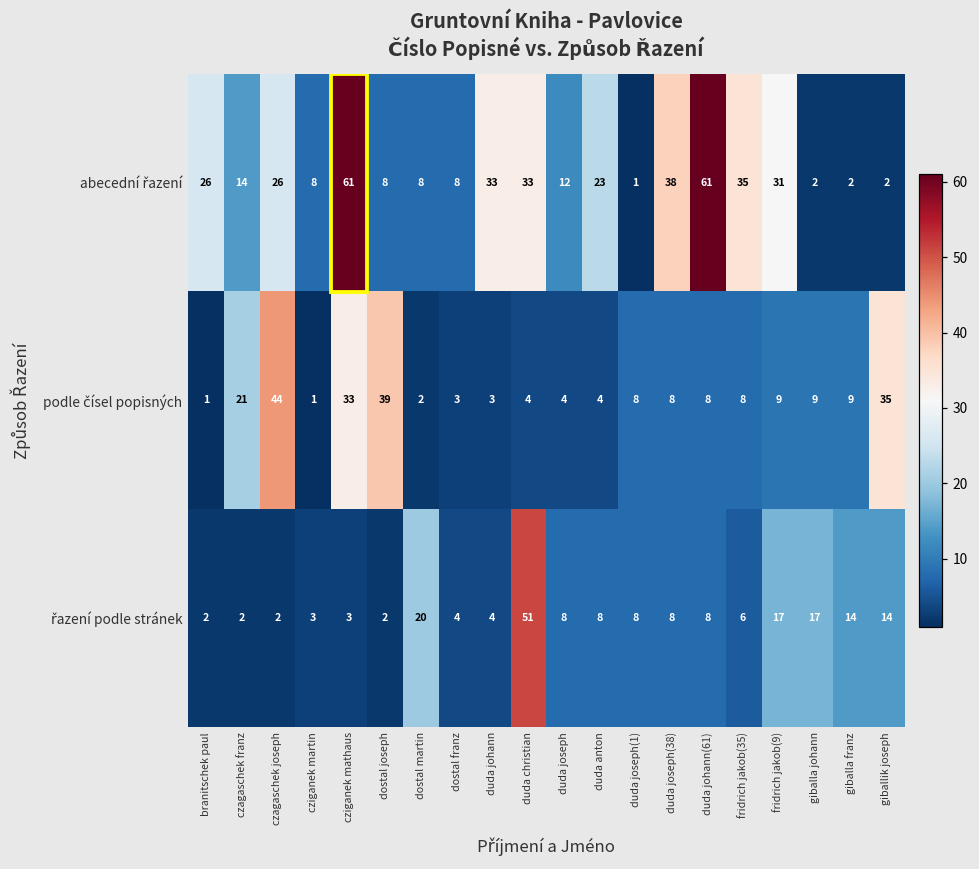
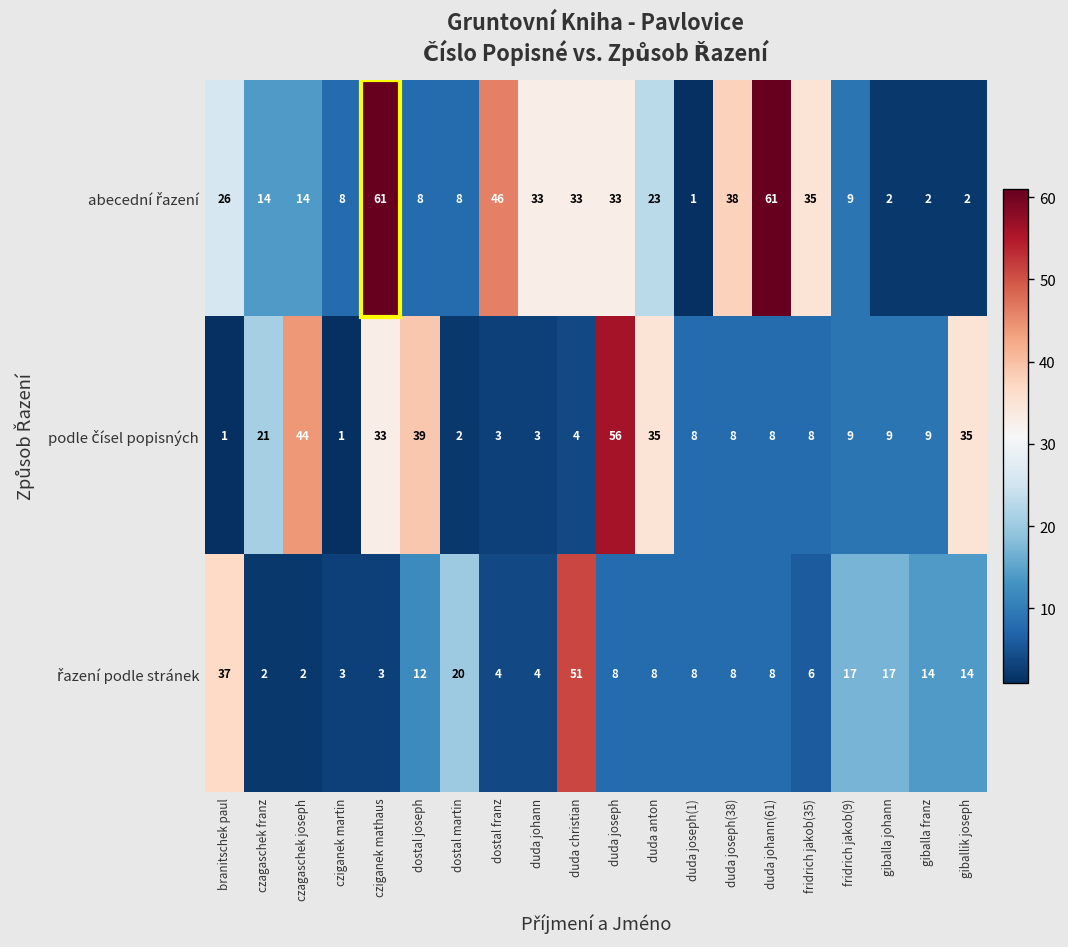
  {
    "abecední řazení": {
      "branitschek paul": 26,
      "czagaschek franz": 14,
-     "czagaschek joseph": 26,
+     "czagaschek joseph": 14,
      "cziganek martin": 8,
      "cziganek mathaus": 61,
      "dostal joseph": 8,
      "dostal martin": 8,
-     "dostal franz": 8,
+     "dostal franz": 46,
      "duda johann": 33,
      "duda christian": 33,
-     "duda joseph": 12,
+     "duda joseph": 33,
      "duda anton": 23,
      "duda joseph(1)": 1,
      "duda joseph(38)": 38,
      "duda johann(61)": 61,
      "fridrich jakob(35)": 35,
-     "fridrich jakob(9)": 31,
+     "fridrich jakob(9)": 9,
      "giballa johann": 2,
      "giballa franz": 2,
      "giballik joseph": 2
    },
    "podle čísel popisných": {
      "branitschek paul": 1,
      "czagaschek franz": 21,
      "czagaschek joseph": 44,
      "cziganek martin": 1,
      "cziganek mathaus": 33,
      "dostal joseph": 39,
      "dostal martin": 2,
      "dostal franz": 3,
      "duda johann": 3,
      "duda christian": 4,
-     "duda joseph": 4,
-     "duda anton": 4,
+     "duda joseph": 56,
+     "duda anton": 35,
      "duda joseph(1)": 8,
      "duda joseph(38)": 8,
      "duda johann(61)": 8,
      "fridrich jakob(35)": 8,
      "fridrich jakob(9)": 9,
      "giballa johann": 9,
      "giballa franz": 9,
      "giballik joseph": 35
    },
    "řazení podle stránek": {
-     "branitschek paul": 2,
+     "branitschek paul": 37,
      "czagaschek franz": 2,
      "czagaschek joseph": 2,
      "cziganek martin": 3,
      "cziganek mathaus": 3,
-     "dostal joseph": 2,
+     "dostal joseph": 12,
      "dostal martin": 20,
      "dostal franz": 4,
      "duda johann": 4,
      "duda christian": 51,
      "duda joseph": 8,
      "duda anton": 8,
      "duda joseph(1)": 8,
      "duda joseph(38)": 8,
      "duda johann(61)": 8,
      "fridrich jakob(35)": 6,
      "fridrich jakob(9)": 17,
      "giballa johann": 17,
      "giballa franz": 14,
      "giballik joseph": 14
    }
  }
